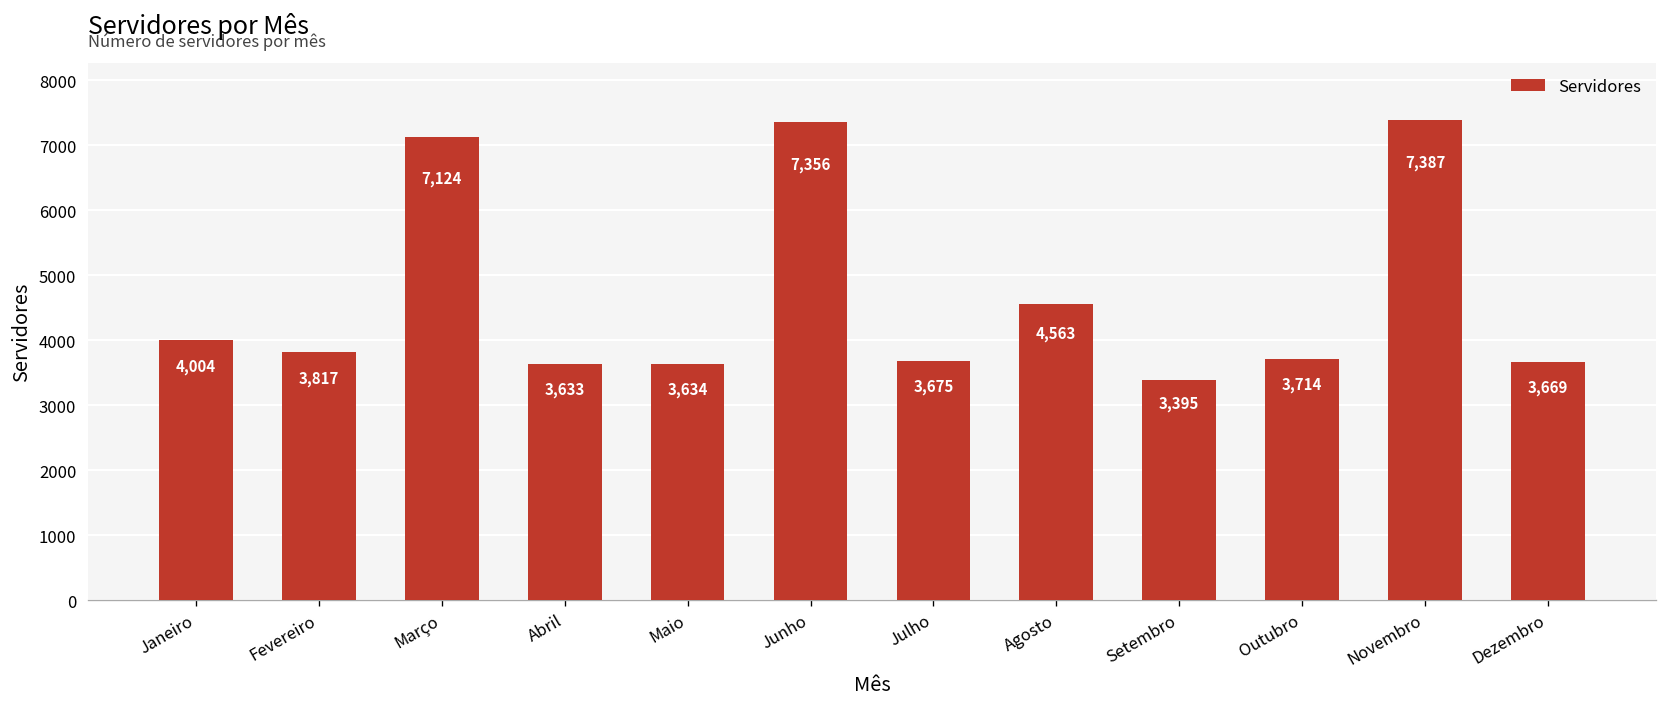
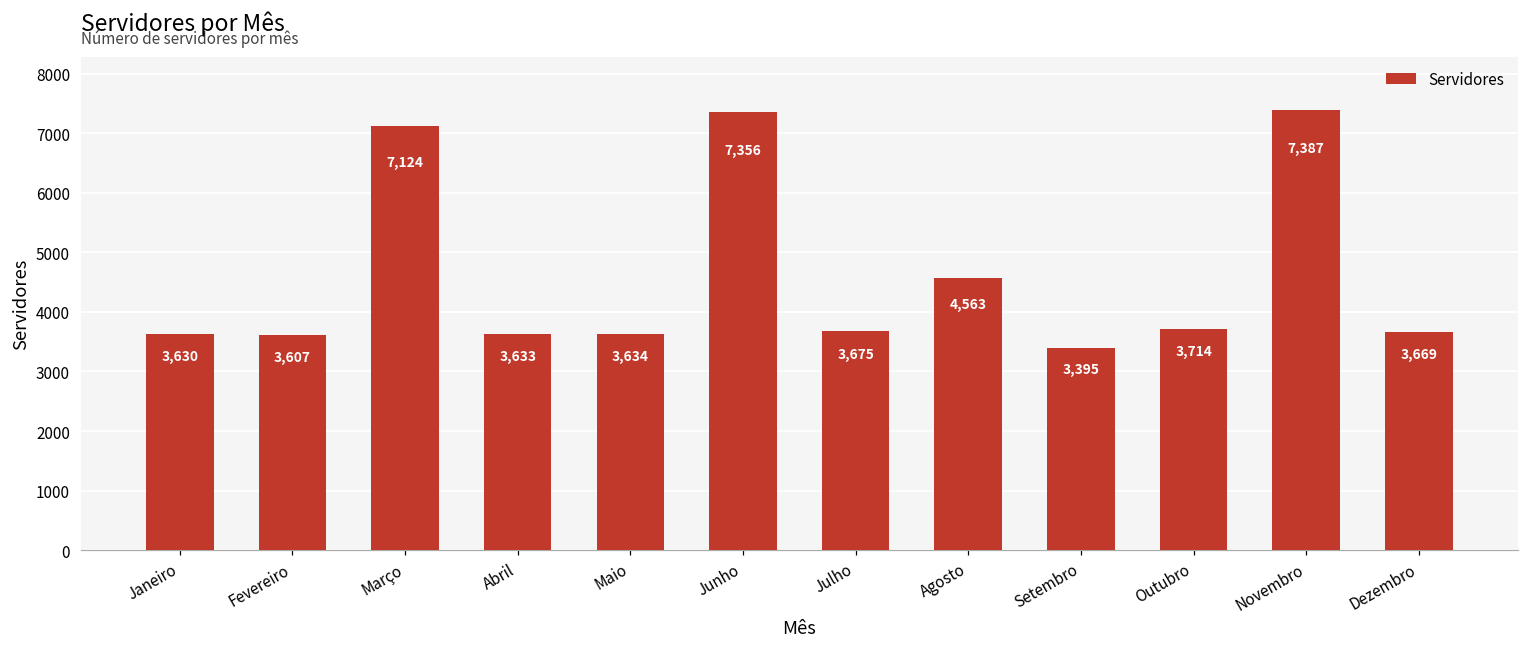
  {
-   "Janeiro": "4,004",
-   "Fevereiro": "3,817",
+   "Janeiro": "3,630",
+   "Fevereiro": "3,607",
    "Março": "7,124",
    "Abril": "3,633",
    "Maio": "3,634",
    "Junho": "7,356",
    "Julho": "3,675",
    "Agosto": "4,563",
    "Setembro": "3,395",
    "Outubro": "3,714",
    "Novembro": "7,387",
    "Dezembro": "3,669"
  }
